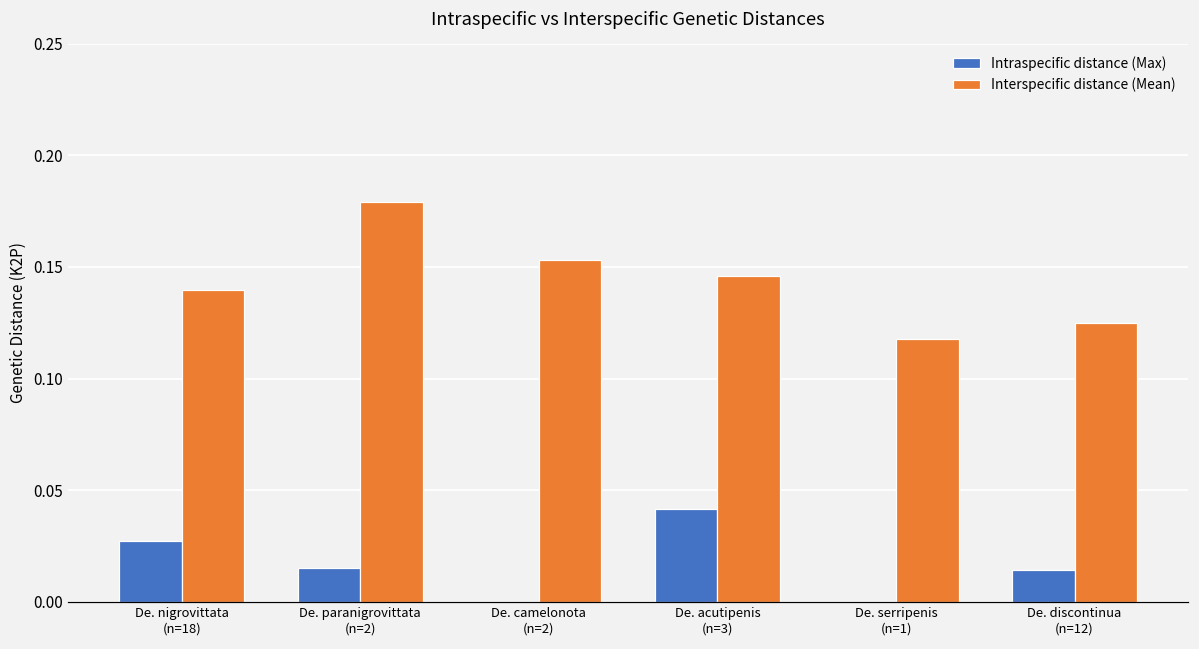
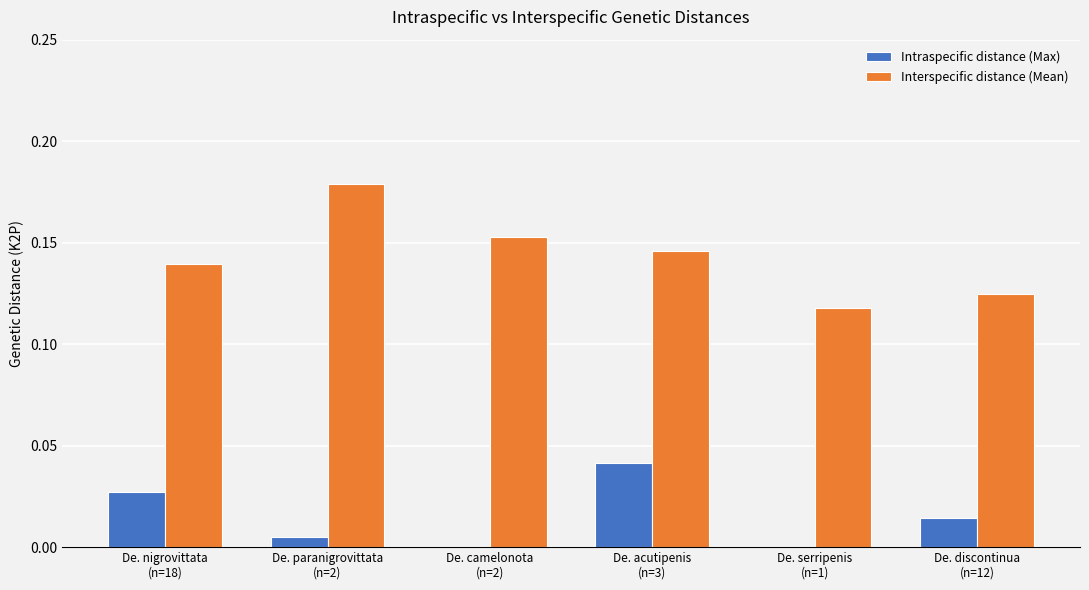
  {
    "Intraspecific distance (Max)": {
      "De. nigrovittata (n=18)": 0.027,
-     "De. paranigrovittata (n=2)": 0.015,
+     "De. paranigrovittata (n=2)": 0.005,
      "De. camelonota (n=2)": 0.000,
      "De. acutipenis (n=3)": 0.041,
      "De. serripenis (n=1)": 0.000,
      "De. discontinua (n=12)": 0.014
    },
    "Interspecific distance (Mean)": {
      "De. nigrovittata (n=18)": 0.140,
      "De. paranigrovittata (n=2)": 0.179,
      "De. camelonota (n=2)": 0.153,
      "De. acutipenis (n=3)": 0.146,
      "De. serripenis (n=1)": 0.118,
      "De. discontinua (n=12)": 0.125
    }
  }
